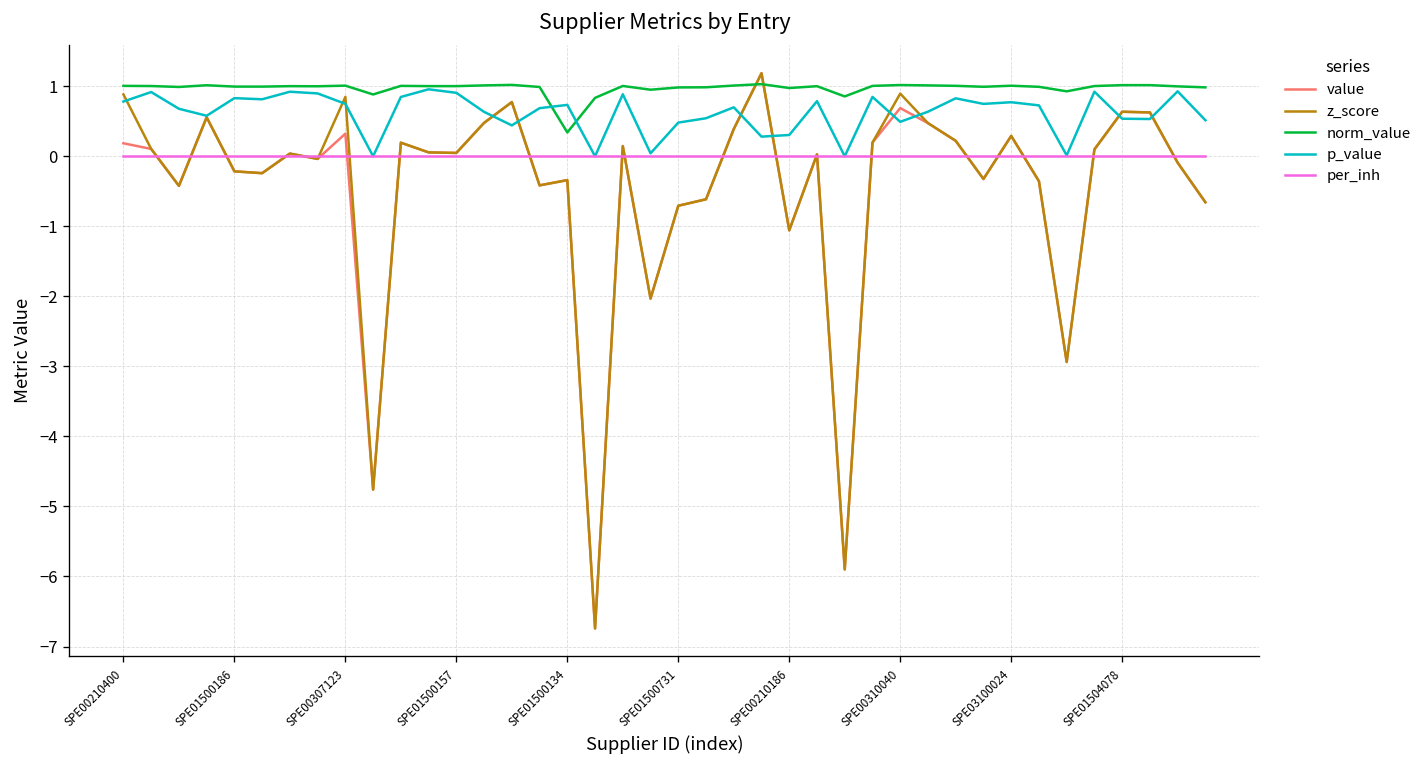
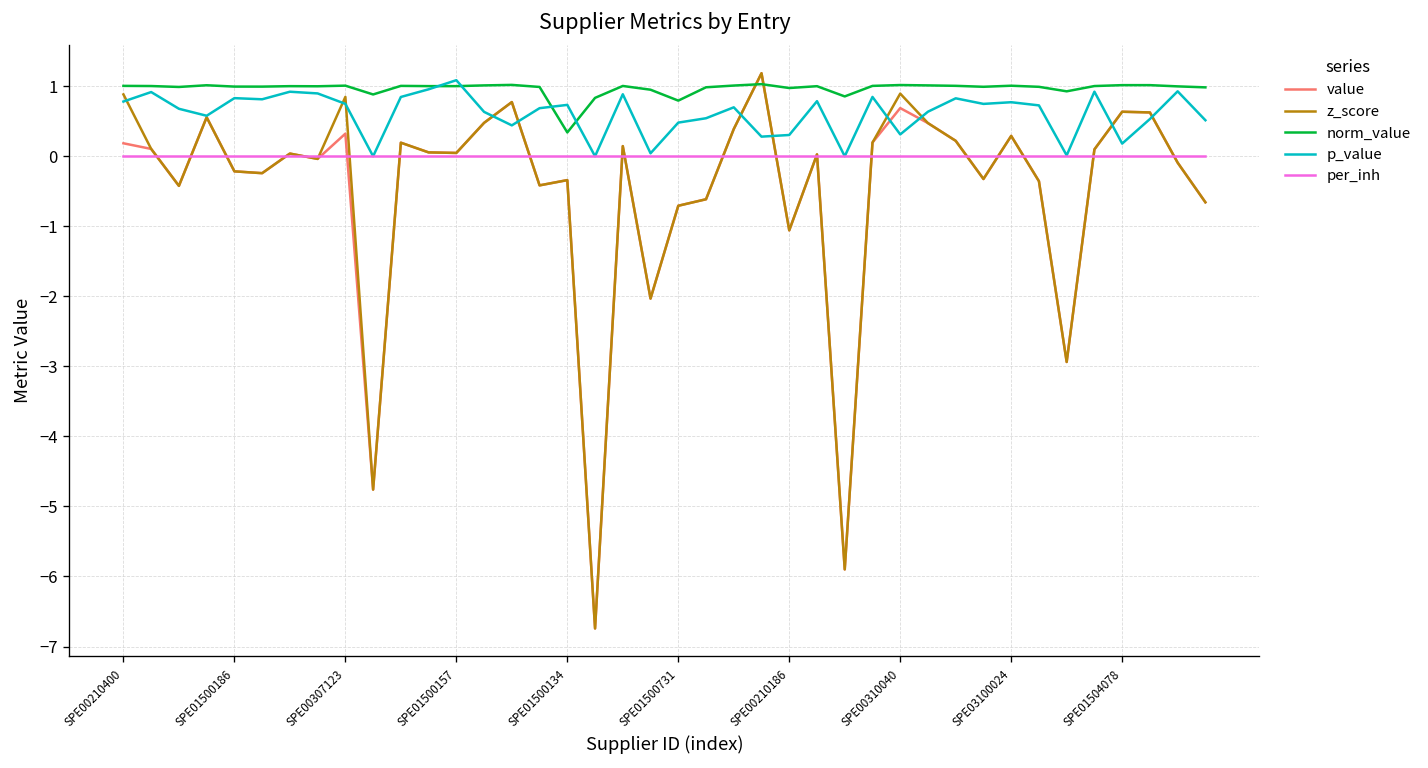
  {
    "value": {
      "SPE00210400": 0.2,
      "SPE00307123": 0.3,
      "SPE00310040": 0.7
    },
    "z_score": {
      "SPE00210400": 0.9,
      "SPE00307123": 0.8,
      "SPE00310040": 0.9
    },
    "norm_value": {
      "SPE00210400": 1.0,
      "SPE01500186": 1.0,
      "SPE00307123": 1.0,
      "SPE01500157": 1.0,
      "SPE01500134": 0.3,
-     "SPE01500731": 1.0,
+     "SPE01500731": 0.8,
      "SPE00210186": 1.0,
      "SPE00310040": 1.0,
      "SPE03100024": 1.0,
      "SPE01504078": 1.0
    },
    "p_value": {
      "SPE00210400": 0.8,
      "SPE01500186": 0.8,
      "SPE00307123": 0.7,
-     "SPE01500157": 0.9,
+     "SPE01500157": 1.1,
      "SPE01500134": 0.7,
      "SPE01500731": 0.5,
      "SPE00210186": 0.3,
-     "SPE00310040": 0.5,
+     "SPE00310040": 0.3,
      "SPE03100024": 0.8,
-     "SPE01504078": 0.5
+     "SPE01504078": 0.2
    },
    "per_inh": {
      "SPE00210400": 0.0,
      "SPE01500186": 0.0,
      "SPE00307123": 0.0,
      "SPE01500157": 0.0,
      "SPE01500134": 0.0,
      "SPE01500731": 0.0,
      "SPE00210186": 0.0,
      "SPE00310040": 0.0,
      "SPE03100024": 0.0,
      "SPE01504078": 0.0
    }
  }
